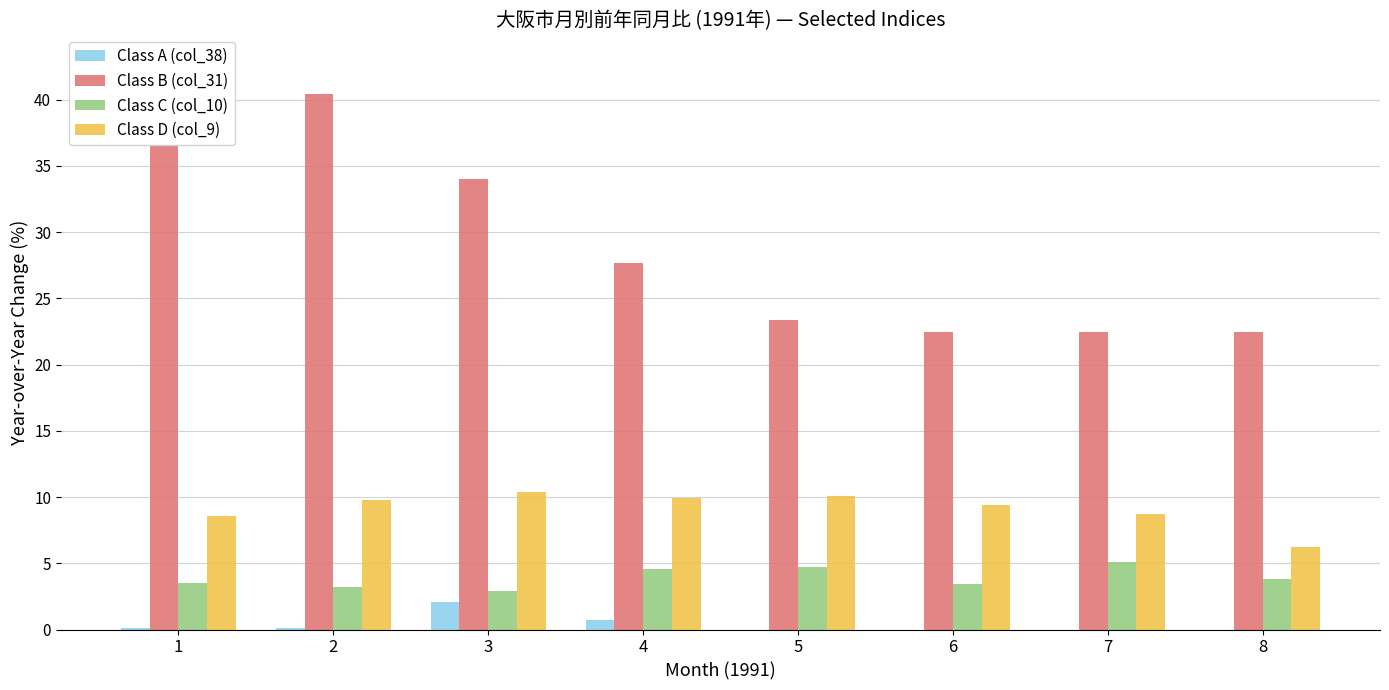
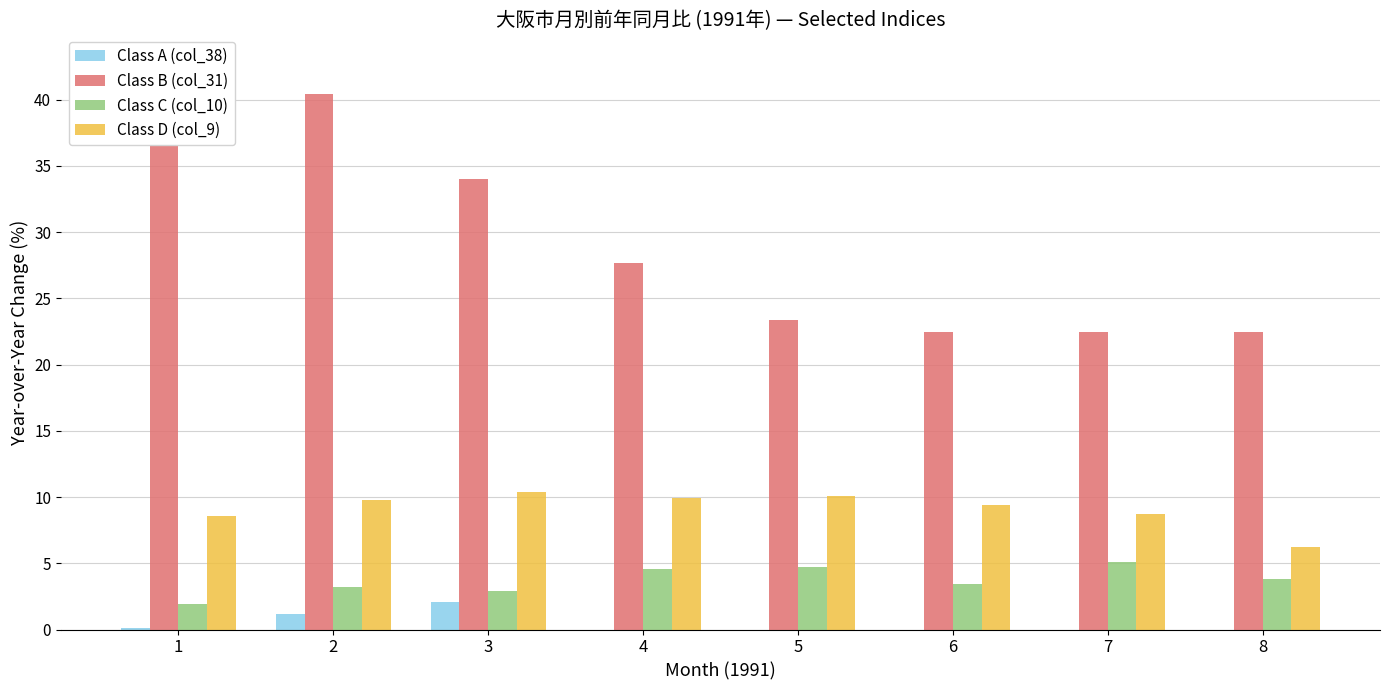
  {
    "Class A (col_38)": {
-     "2": 0.1,
+     "2": 1.2,
      "3": 2.1,
-     "4": 0.7,
+     "4": 0.0,
      "5": 0.0,
      "6": 0.0,
      "7": 0.0,
      "8": 0.0
    },
    "Class B (col_31)": {
      "2": 40.4,
      "3": 34.0,
      "4": 27.7,
      "5": 23.4,
      "6": 22.5,
      "7": 22.5,
      "8": 22.5
    },
    "Class C (col_10)": {
-     "1": 3.5,
+     "1": 1.9,
      "2": 3.2,
      "3": 2.9,
      "4": 4.6,
      "5": 4.7,
      "6": 3.4,
      "7": 5.1,
      "8": 3.8
    },
    "Class D (col_9)": {
      "1": 8.6,
      "2": 9.8,
      "3": 10.4,
      "4": 9.9,
      "5": 10.1,
      "6": 9.4,
      "7": 8.7,
      "8": 6.2
    }
  }
